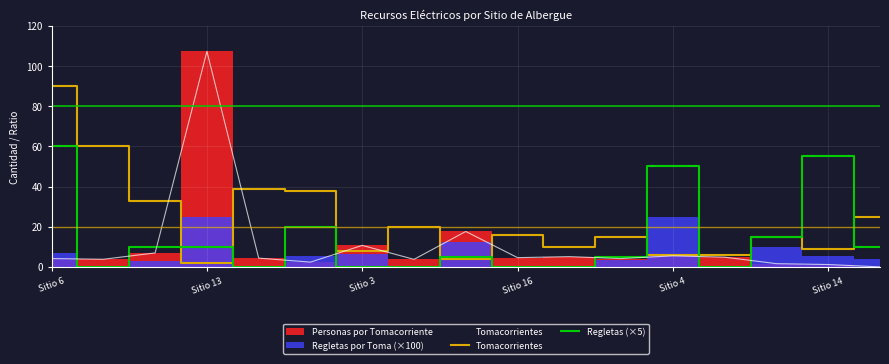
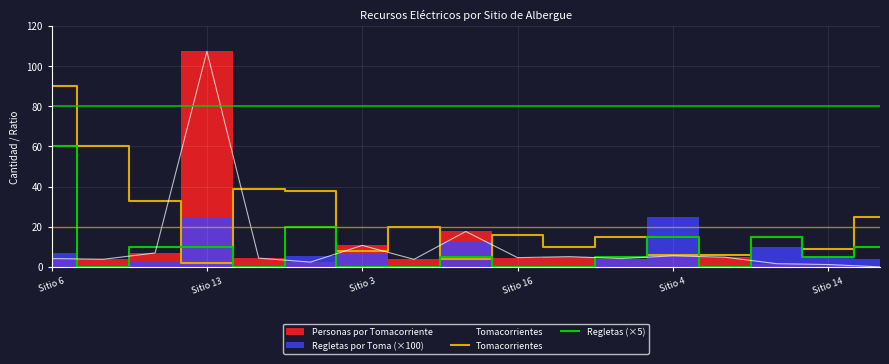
  {
    "Regletas (×5)": {
      "Sitio 6": 60,
      "Sitio 13": 10,
      "Sitio 3": 0,
      "Sitio 16": 0,
-     "Sitio 4": 50,
-     "Sitio 14": 55
+     "Sitio 4": 15,
+     "Sitio 14": 5
    }
  }
